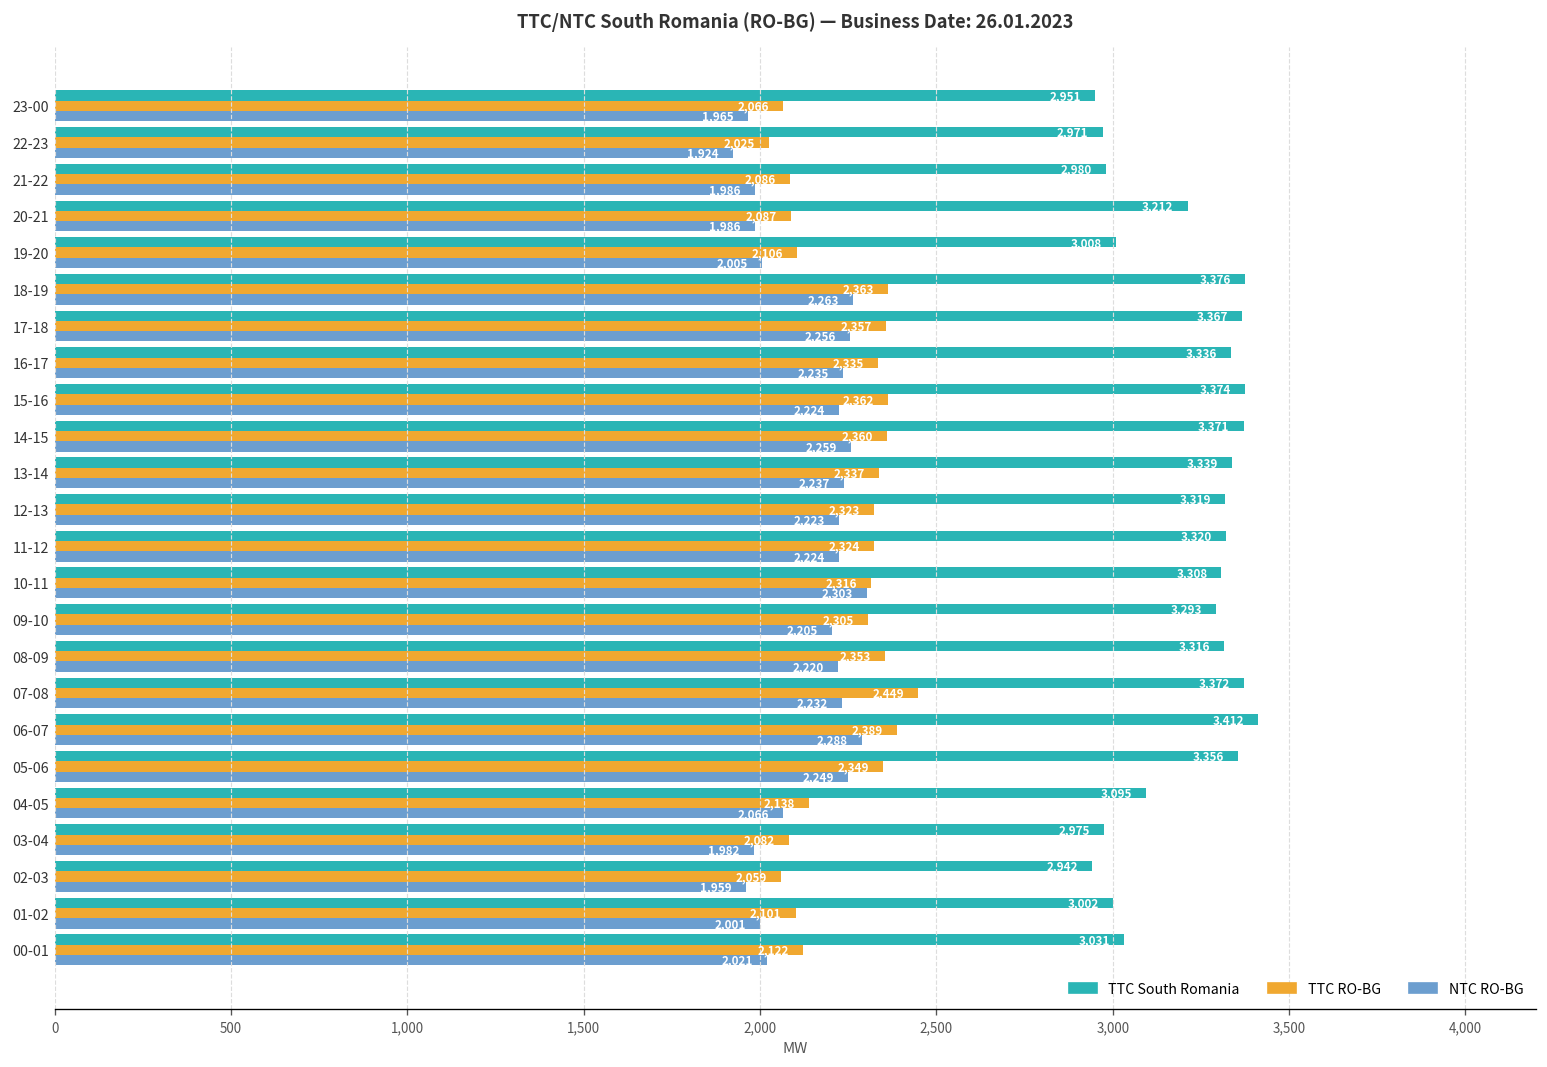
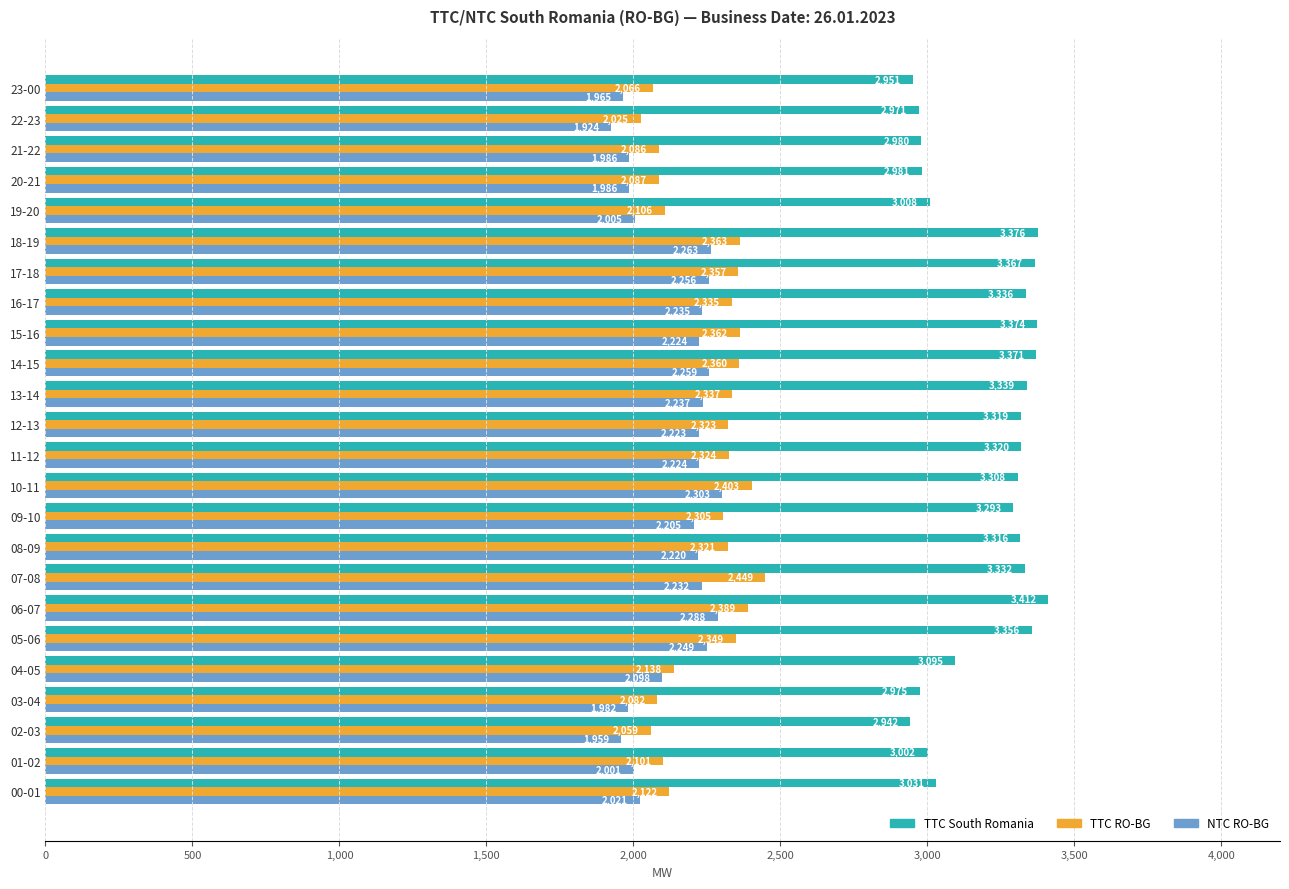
  {
    "TTC South Romania": {
      "23-00": "2,951",
      "22-23": "2,971",
      "21-22": "2,980",
-     "20-21": "3,212",
+     "20-21": "2,981",
      "19-20": "3,008",
      "18-19": "3,376",
      "17-18": "3,367",
      "16-17": "3,336",
      "15-16": "3,374",
      "14-15": "3,371",
      "13-14": "3,339",
      "12-13": "3,319",
      "11-12": "3,320",
      "10-11": "3,308",
      "09-10": "3,293",
      "08-09": "3,316",
-     "07-08": "3,372",
+     "07-08": "3,332",
      "06-07": "3,412",
      "05-06": "3,356",
      "04-05": "3,095",
      "03-04": "2,975",
      "02-03": "2,942",
      "01-02": "3,002",
      "00-01": "3,031"
    },
    "TTC RO-BG": {
      "23-00": "2,066",
      "22-23": "2,025",
      "21-22": "2,086",
      "20-21": "2,087",
      "19-20": "2,106",
      "18-19": "2,363",
      "17-18": "2,357",
      "16-17": "2,335",
      "15-16": "2,362",
      "14-15": "2,360",
      "13-14": "2,337",
      "12-13": "2,323",
      "11-12": "2,324",
-     "10-11": "2,316",
+     "10-11": "2,403",
      "09-10": "2,305",
-     "08-09": "2,353",
+     "08-09": "2,321",
      "07-08": "2,449",
      "06-07": "2,389",
      "05-06": "2,349",
      "04-05": "2,138",
      "03-04": "2,082",
      "02-03": "2,059",
      "01-02": "2,101",
      "00-01": "2,122"
    },
    "NTC RO-BG": {
      "23-00": "1,965",
      "22-23": "1,924",
      "21-22": "1,986",
      "20-21": "1,986",
      "19-20": "2,005",
      "18-19": "2,263",
      "17-18": "2,256",
      "16-17": "2,235",
      "15-16": "2,224",
      "14-15": "2,259",
      "13-14": "2,237",
      "12-13": "2,223",
      "11-12": "2,224",
      "10-11": "2,303",
      "09-10": "2,205",
      "08-09": "2,220",
      "07-08": "2,232",
      "06-07": "2,288",
      "05-06": "2,249",
-     "04-05": "2,066",
+     "04-05": "2,098",
      "03-04": "1,982",
      "02-03": "1,959",
      "01-02": "2,001",
      "00-01": "2,021"
    }
  }
